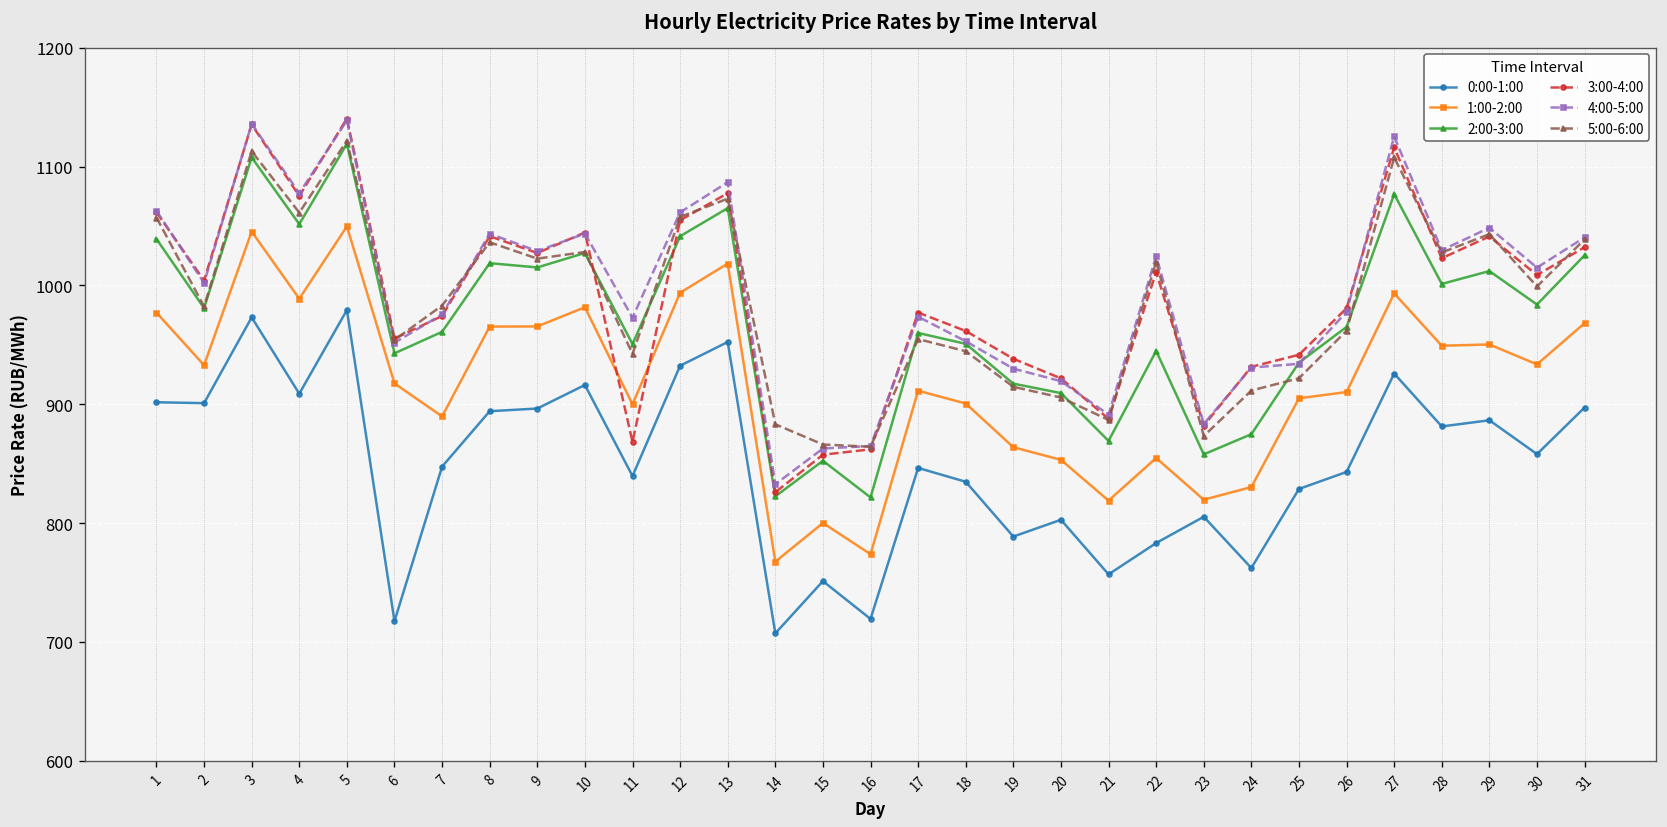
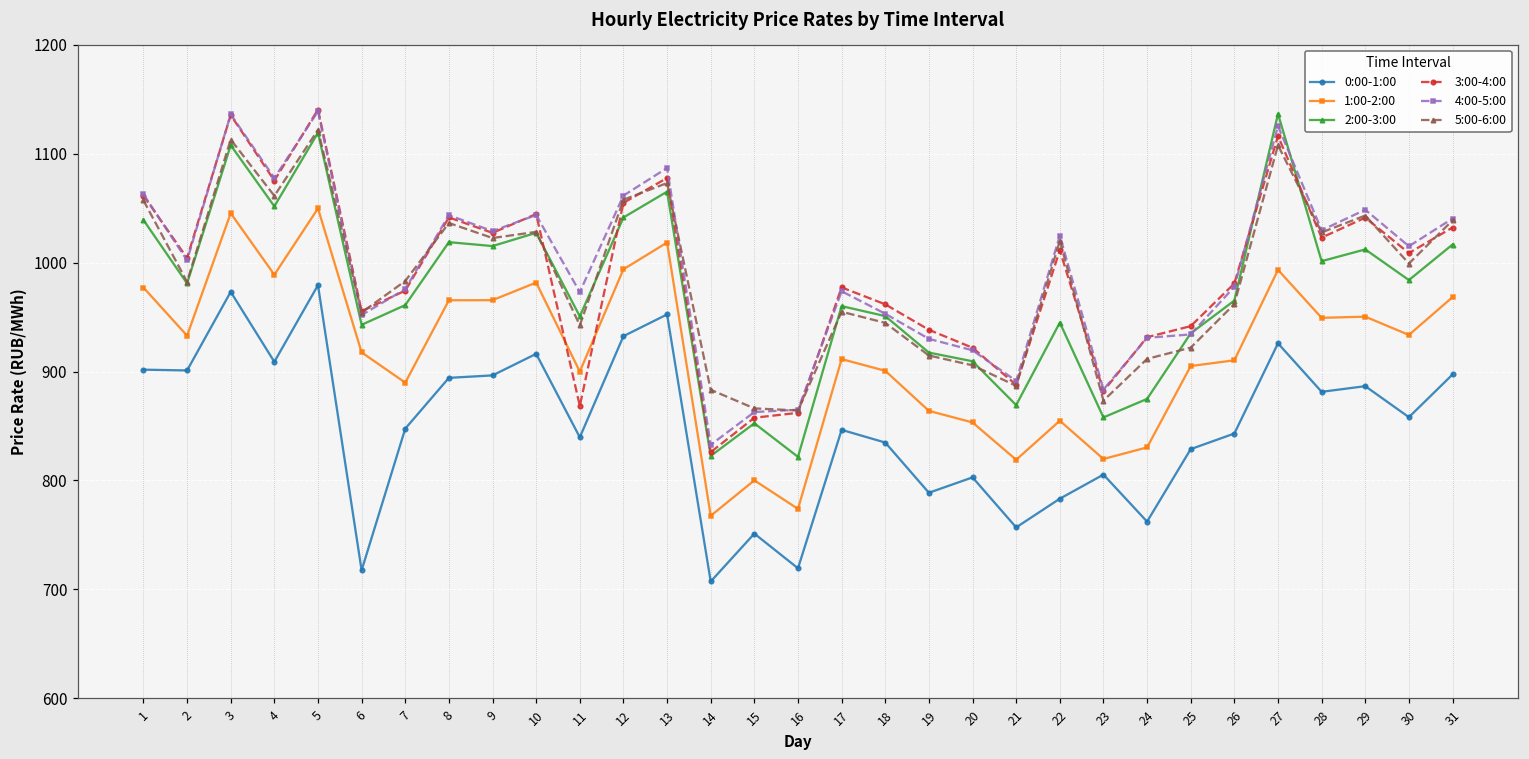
  {
    "0:00-1:00": {
      "1": 900,
      "2": 900,
      "3": 970,
      "4": 910,
      "5": 980,
      "6": 720,
      "7": 850,
      "8": 890,
      "9": 900,
      "10": 920,
      "11": 840,
      "12": 930,
      "13": 950,
      "14": 710,
      "15": 750,
      "16": 720,
      "17": 850,
      "18": 830,
      "19": 790,
      "20": 800,
      "21": 760,
      "22": 780,
      "23": 810,
      "24": 760,
      "25": 830,
      "26": 840,
      "27": 930,
      "28": 880,
      "29": 890,
      "30": 860,
      "31": 900
    },
    "1:00-2:00": {
      "1": 980,
      "2": 930,
      "3": 1050,
      "4": 990,
      "5": 1050,
      "6": 920,
      "7": 890,
      "8": 970,
      "9": 970,
      "10": 980,
      "11": 900,
      "12": 990,
      "13": 1020,
      "14": 770,
      "15": 800,
      "16": 770,
      "17": 910,
      "18": 900,
      "19": 860,
      "20": 850,
      "21": 820,
      "22": 850,
      "23": 820,
      "24": 830,
      "25": 910,
      "26": 910,
      "27": 990,
      "28": 950,
      "29": 950,
      "30": 930,
      "31": 970
    },
    "2:00-3:00": {
      "1": 1040,
      "3": 1110,
      "4": 1050,
      "5": 1120,
      "6": 940,
      "7": 960,
      "8": 1020,
      "9": 1020,
      "11": 950,
      "12": 1040,
      "13": 1070,
      "14": 820,
      "15": 850,
      "16": 820,
      "17": 960,
      "19": 920,
      "20": 910,
      "21": 870,
      "22": 940,
      "23": 860,
      "24": 870,
      "26": 970,
-     "27": 1080,
+     "27": 1140,
      "28": 1000,
      "29": 1010,
      "30": 980,
-     "31": 1030
+     "31": 1020
    },
    "3:00-4:00": {
      "11": 870,
      "12": 1050,
      "13": 1080,
      "14": 830,
      "15": 860,
      "17": 980,
      "18": 960,
      "19": 940,
      "22": 1010,
      "25": 940,
      "26": 980,
      "27": 1120,
      "28": 1020,
      "30": 1010,
      "31": 1030
    },
    "4:00-5:00": {
      "11": 970,
      "12": 1060,
      "13": 1090,
      "14": 830,
      "15": 860,
      "17": 970,
      "19": 930,
      "21": 890,
      "22": 1020,
      "26": 980,
      "27": 1130,
      "29": 1050,
      "30": 1020
    },
    "5:00-6:00": {
      "1": 1060,
      "3": 1110,
      "4": 1060,
      "5": 1120,
      "7": 980,
      "8": 1040,
      "9": 1020,
      "11": 940,
      "12": 1060,
      "13": 1070,
      "14": 880,
      "15": 870,
      "17": 950,
      "18": 940,
      "19": 910,
      "20": 910,
      "22": 1020,
      "23": 870,
      "24": 910,
      "25": 920,
      "26": 960,
      "27": 1110,
      "30": 1000
    }
  }
